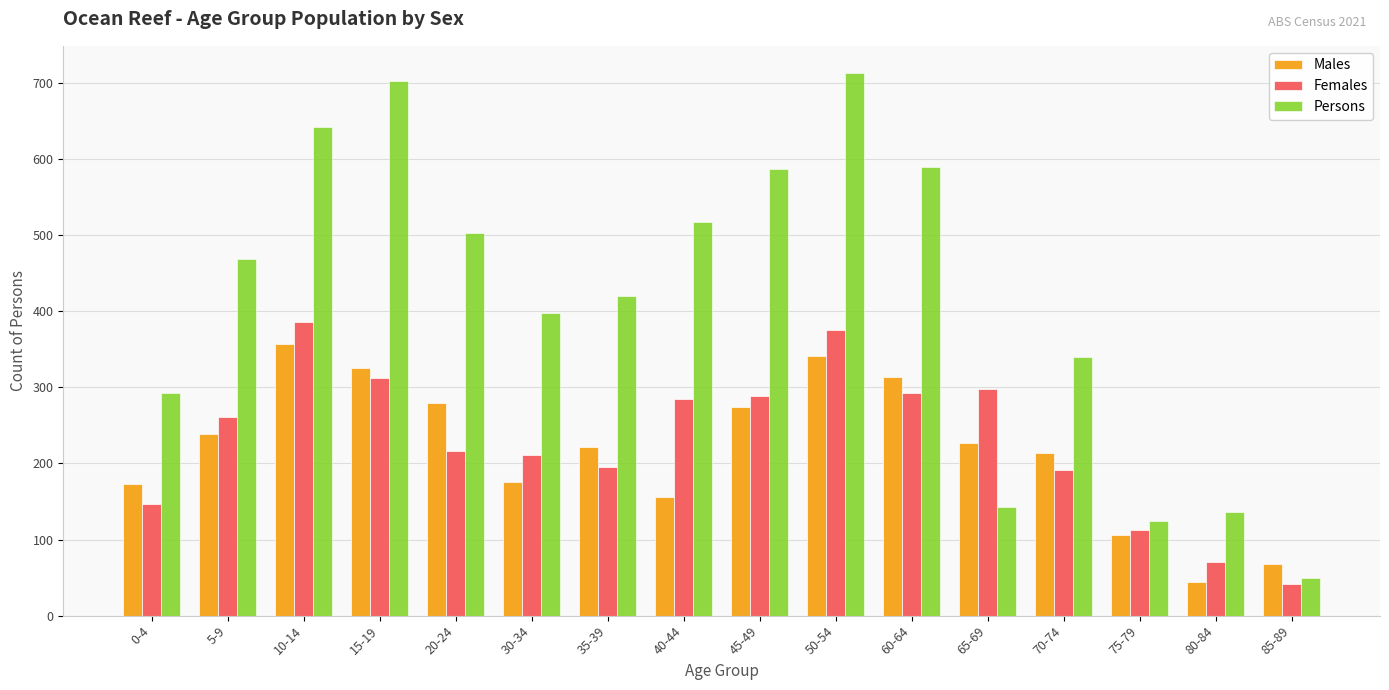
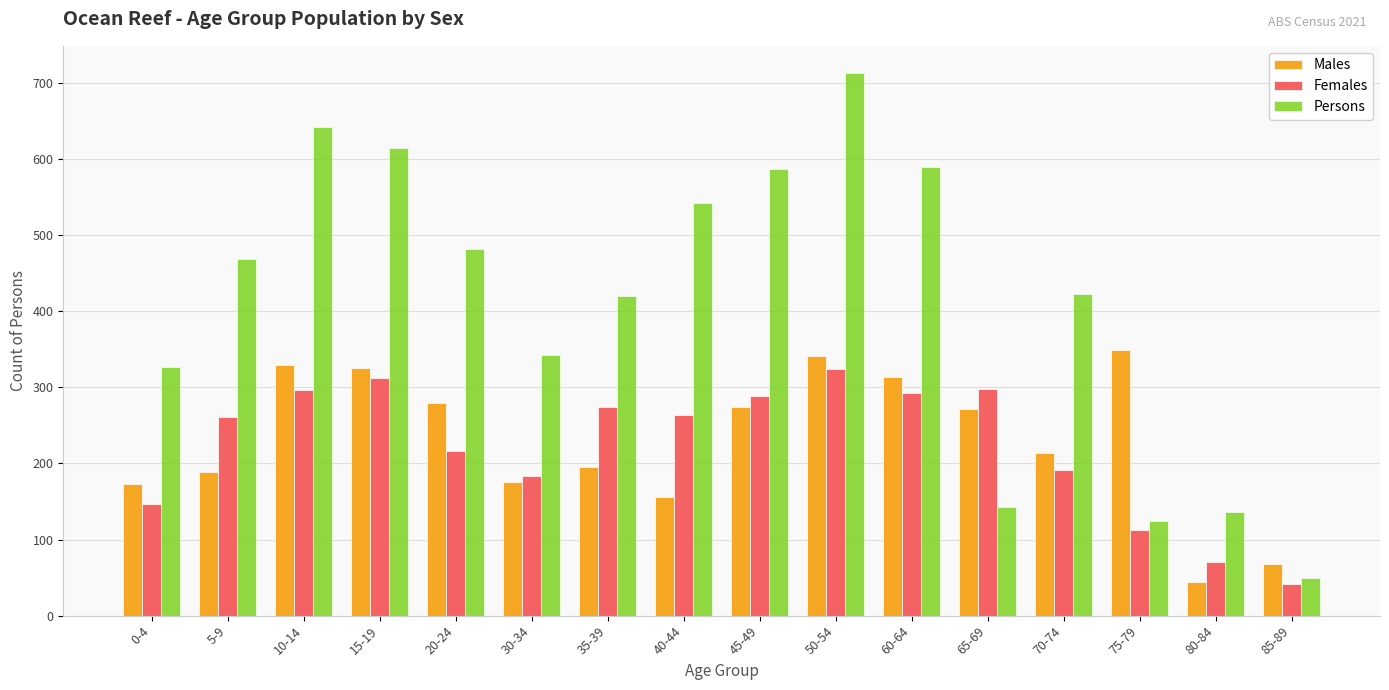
  {
    "Males": {
      "0-4": 170,
-     "5-9": 240,
-     "10-14": 360,
+     "5-9": 190,
+     "10-14": 330,
      "15-19": 330,
      "20-24": 280,
      "30-34": 180,
-     "35-39": 220,
+     "35-39": 200,
      "40-44": 160,
      "45-49": 270,
      "50-54": 340,
      "60-64": 310,
-     "65-69": 230,
+     "65-69": 270,
      "70-74": 210,
-     "75-79": 110,
+     "75-79": 350,
      "80-84": 40,
      "85-89": 70
    },
    "Females": {
      "0-4": 150,
      "5-9": 260,
-     "10-14": 390,
+     "10-14": 300,
      "15-19": 310,
      "20-24": 220,
-     "30-34": 210,
-     "35-39": 200,
-     "40-44": 280,
+     "30-34": 180,
+     "35-39": 270,
+     "40-44": 260,
      "45-49": 290,
-     "50-54": 380,
+     "50-54": 320,
      "60-64": 290,
      "65-69": 300,
      "70-74": 190,
      "75-79": 110,
      "80-84": 70,
      "85-89": 40
    },
    "Persons": {
-     "0-4": 290,
+     "0-4": 330,
      "5-9": 470,
      "10-14": 640,
-     "15-19": 700,
-     "20-24": 500,
-     "30-34": 400,
+     "15-19": 610,
+     "20-24": 480,
+     "30-34": 340,
      "35-39": 420,
-     "40-44": 520,
+     "40-44": 540,
      "45-49": 590,
      "50-54": 710,
      "60-64": 590,
      "65-69": 140,
-     "70-74": 340,
+     "70-74": 420,
      "75-79": 120,
      "80-84": 140,
      "85-89": 50
    }
  }
